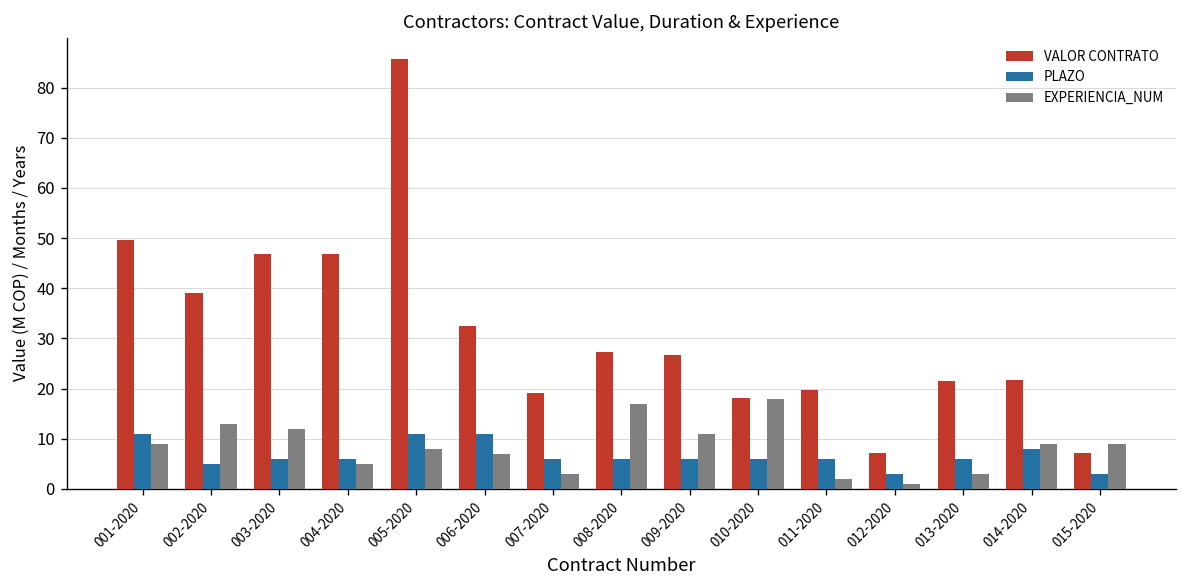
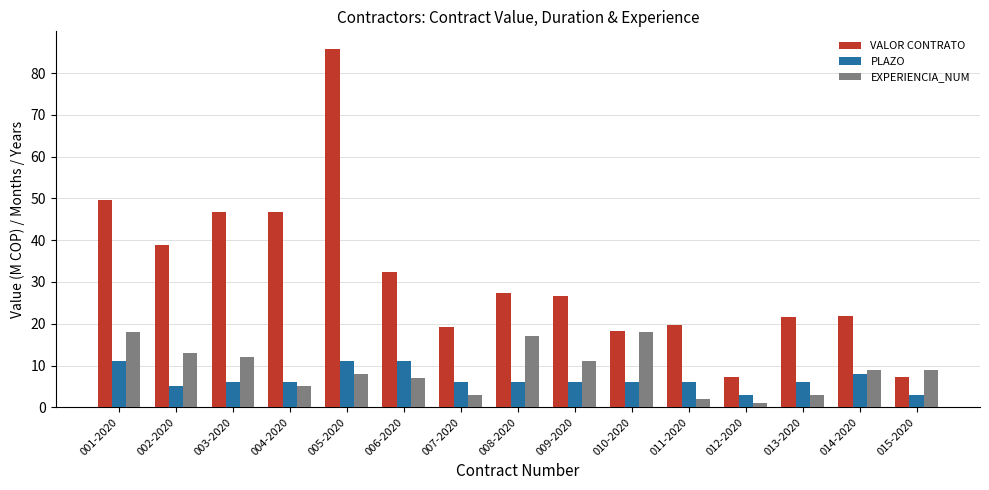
  {
    "VALOR CONTRATO": {
      "001-2020": 50,
      "002-2020": 39,
      "003-2020": 47,
      "004-2020": 47,
      "005-2020": 86,
      "006-2020": 32,
      "007-2020": 19,
      "008-2020": 27,
      "009-2020": 27,
      "010-2020": 18,
      "011-2020": 20,
      "012-2020": 7,
      "013-2020": 22,
      "014-2020": 22,
      "015-2020": 7
    },
    "PLAZO": {
      "001-2020": 11,
      "002-2020": 5,
      "003-2020": 6,
      "004-2020": 6,
      "005-2020": 11,
      "006-2020": 11,
      "007-2020": 6,
      "008-2020": 6,
      "009-2020": 6,
      "010-2020": 6,
      "011-2020": 6,
      "012-2020": 3,
      "013-2020": 6,
      "014-2020": 8,
      "015-2020": 3
    },
    "EXPERIENCIA_NUM": {
-     "001-2020": 9,
+     "001-2020": 18,
      "002-2020": 13,
      "003-2020": 12,
      "004-2020": 5,
      "005-2020": 8,
      "006-2020": 7,
      "007-2020": 3,
      "008-2020": 17,
      "009-2020": 11,
      "010-2020": 18,
      "011-2020": 2,
      "012-2020": 1,
      "013-2020": 3,
      "014-2020": 9,
      "015-2020": 9
    }
  }
